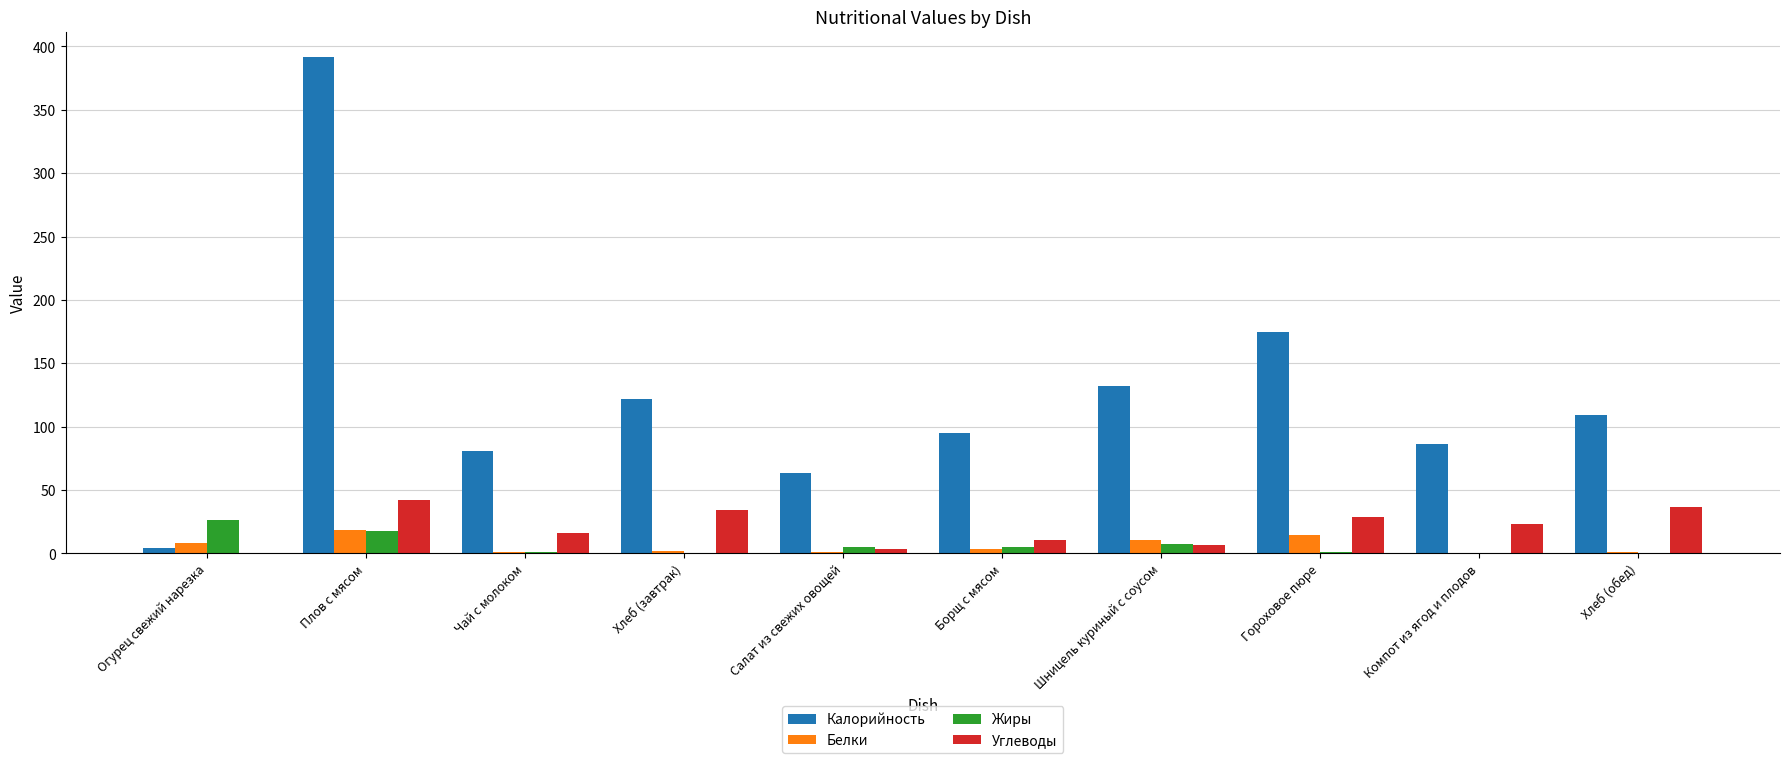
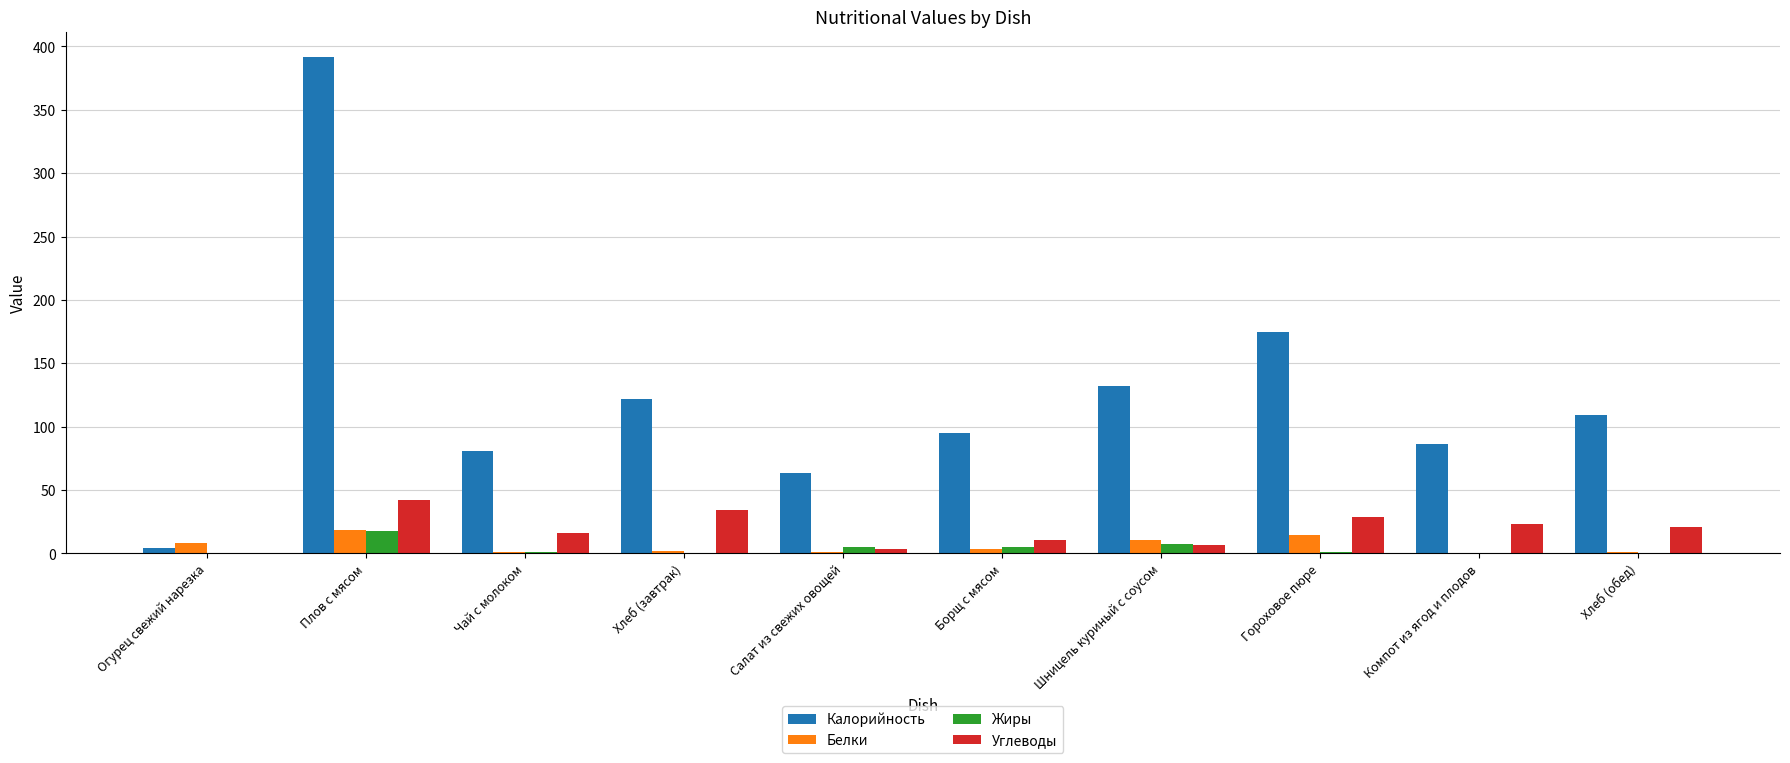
  {
    "Калорийность": {
      "Огурец свежий нарезка": 4,
      "Плов с мясом": 392,
      "Чай с молоком": 81,
      "Хлеб (завтрак)": 122,
      "Салат из свежих овощей": 64,
      "Борщ с мясом": 95,
      "Шницель куриный с соусом": 132,
      "Гороховое пюре": 175,
      "Компот из ягод и плодов": 86,
      "Хлеб (обед)": 109
    },
    "Белки": {
      "Огурец свежий нарезка": 8,
      "Плов с мясом": 18,
      "Борщ с мясом": 4,
      "Шницель куриный с соусом": 11,
      "Гороховое пюре": 15
    },
    "Жиры": {
-     "Огурец свежий нарезка": 26,
+     "Огурец свежий нарезка": 0,
      "Плов с мясом": 18,
      "Салат из свежих овощей": 5,
      "Борщ с мясом": 5,
      "Шницель куриный с соусом": 8
    },
    "Углеводы": {
      "Плов с мясом": 42,
      "Чай с молоком": 16,
      "Хлеб (завтрак)": 34,
      "Салат из свежих овощей": 4,
      "Борщ с мясом": 11,
      "Шницель куриный с соусом": 7,
      "Гороховое пюре": 29,
      "Компот из ягод и плодов": 23,
-     "Хлеб (обед)": 36
+     "Хлеб (обед)": 21
    }
  }
